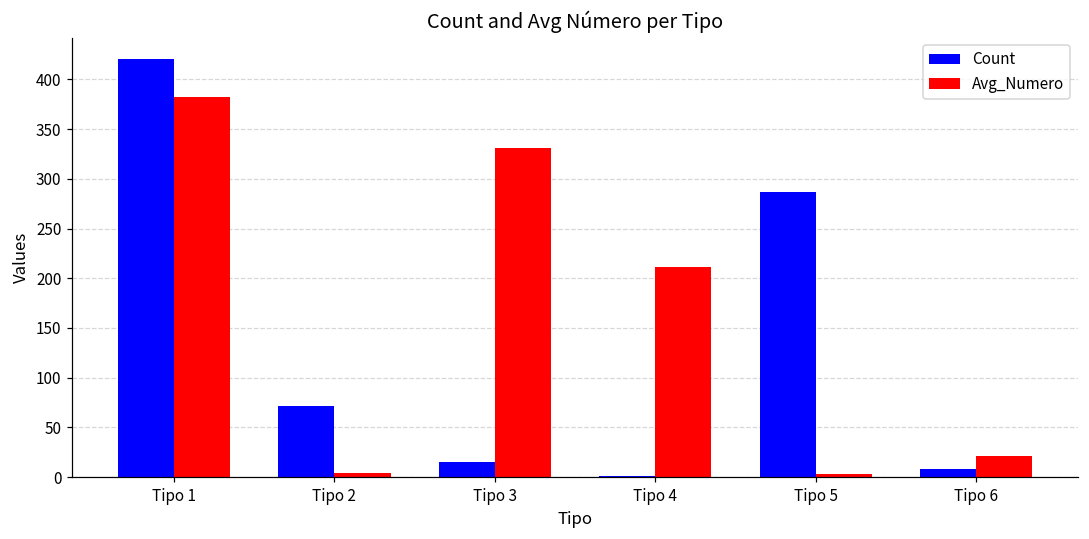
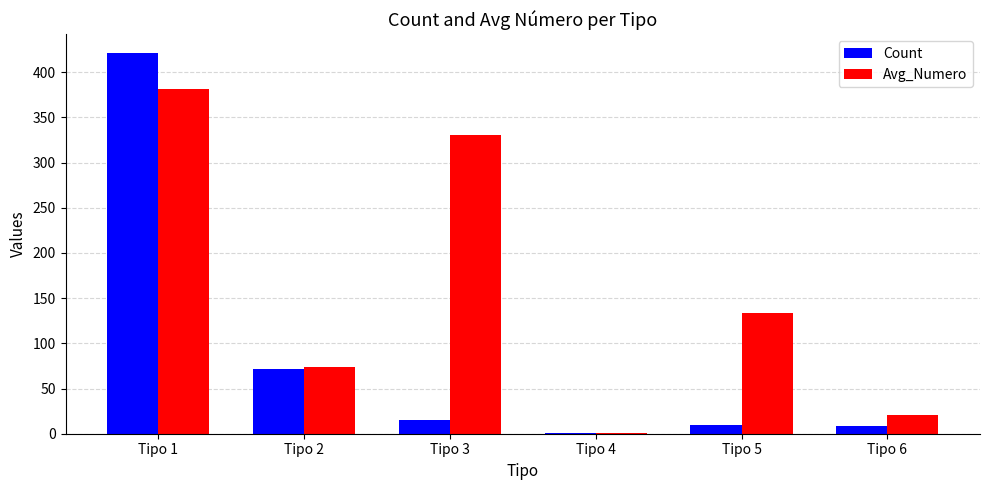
  {
    "Count": {
      "Tipo 1": 420,
      "Tipo 2": 70,
      "Tipo 3": 20,
-     "Tipo 5": 290,
+     "Tipo 5": 10,
      "Tipo 6": 10
    },
    "Avg_Numero": {
      "Tipo 1": 380,
-     "Tipo 2": 0,
+     "Tipo 2": 70,
      "Tipo 3": 330,
-     "Tipo 4": 210,
-     "Tipo 5": 0,
+     "Tipo 4": 0,
+     "Tipo 5": 130,
      "Tipo 6": 20
    }
  }
